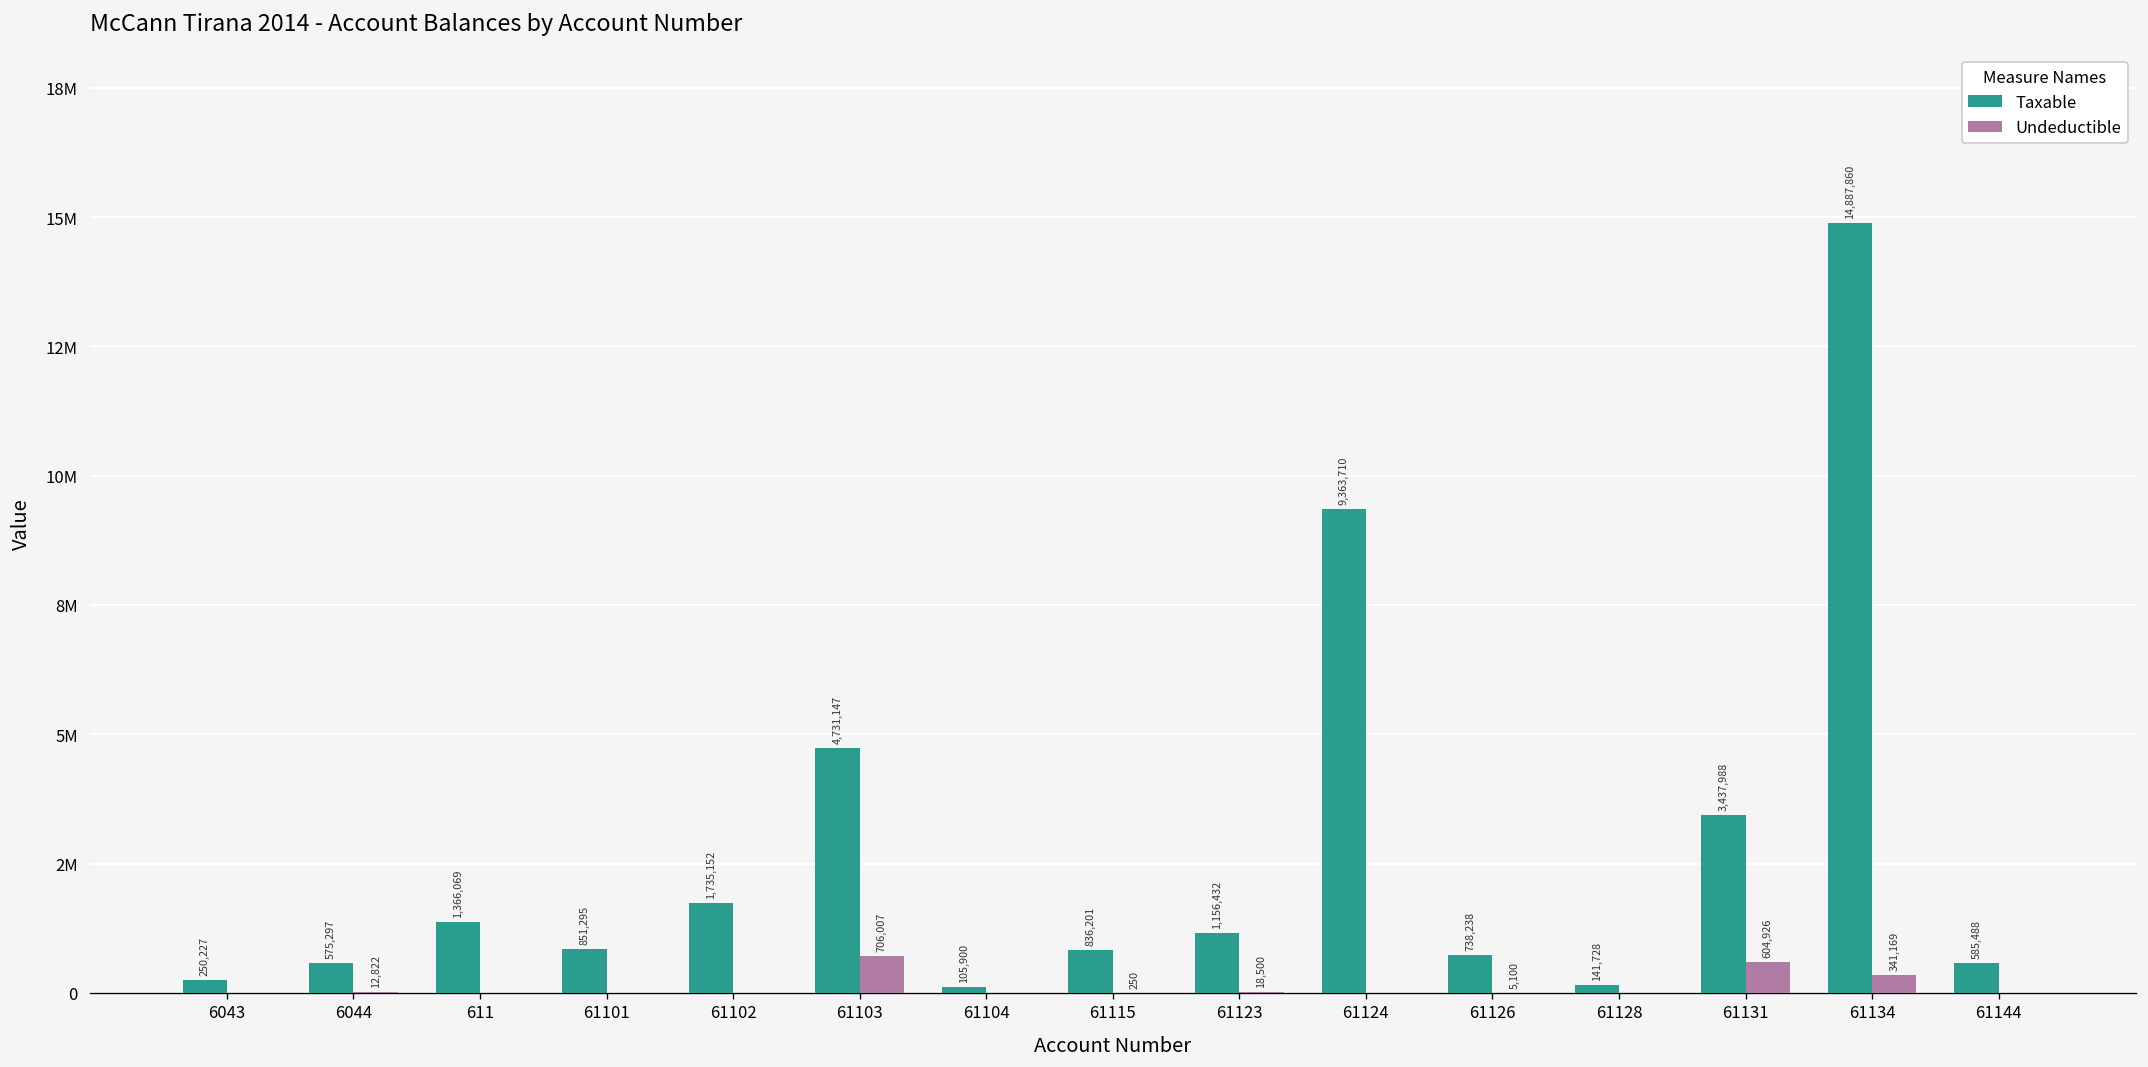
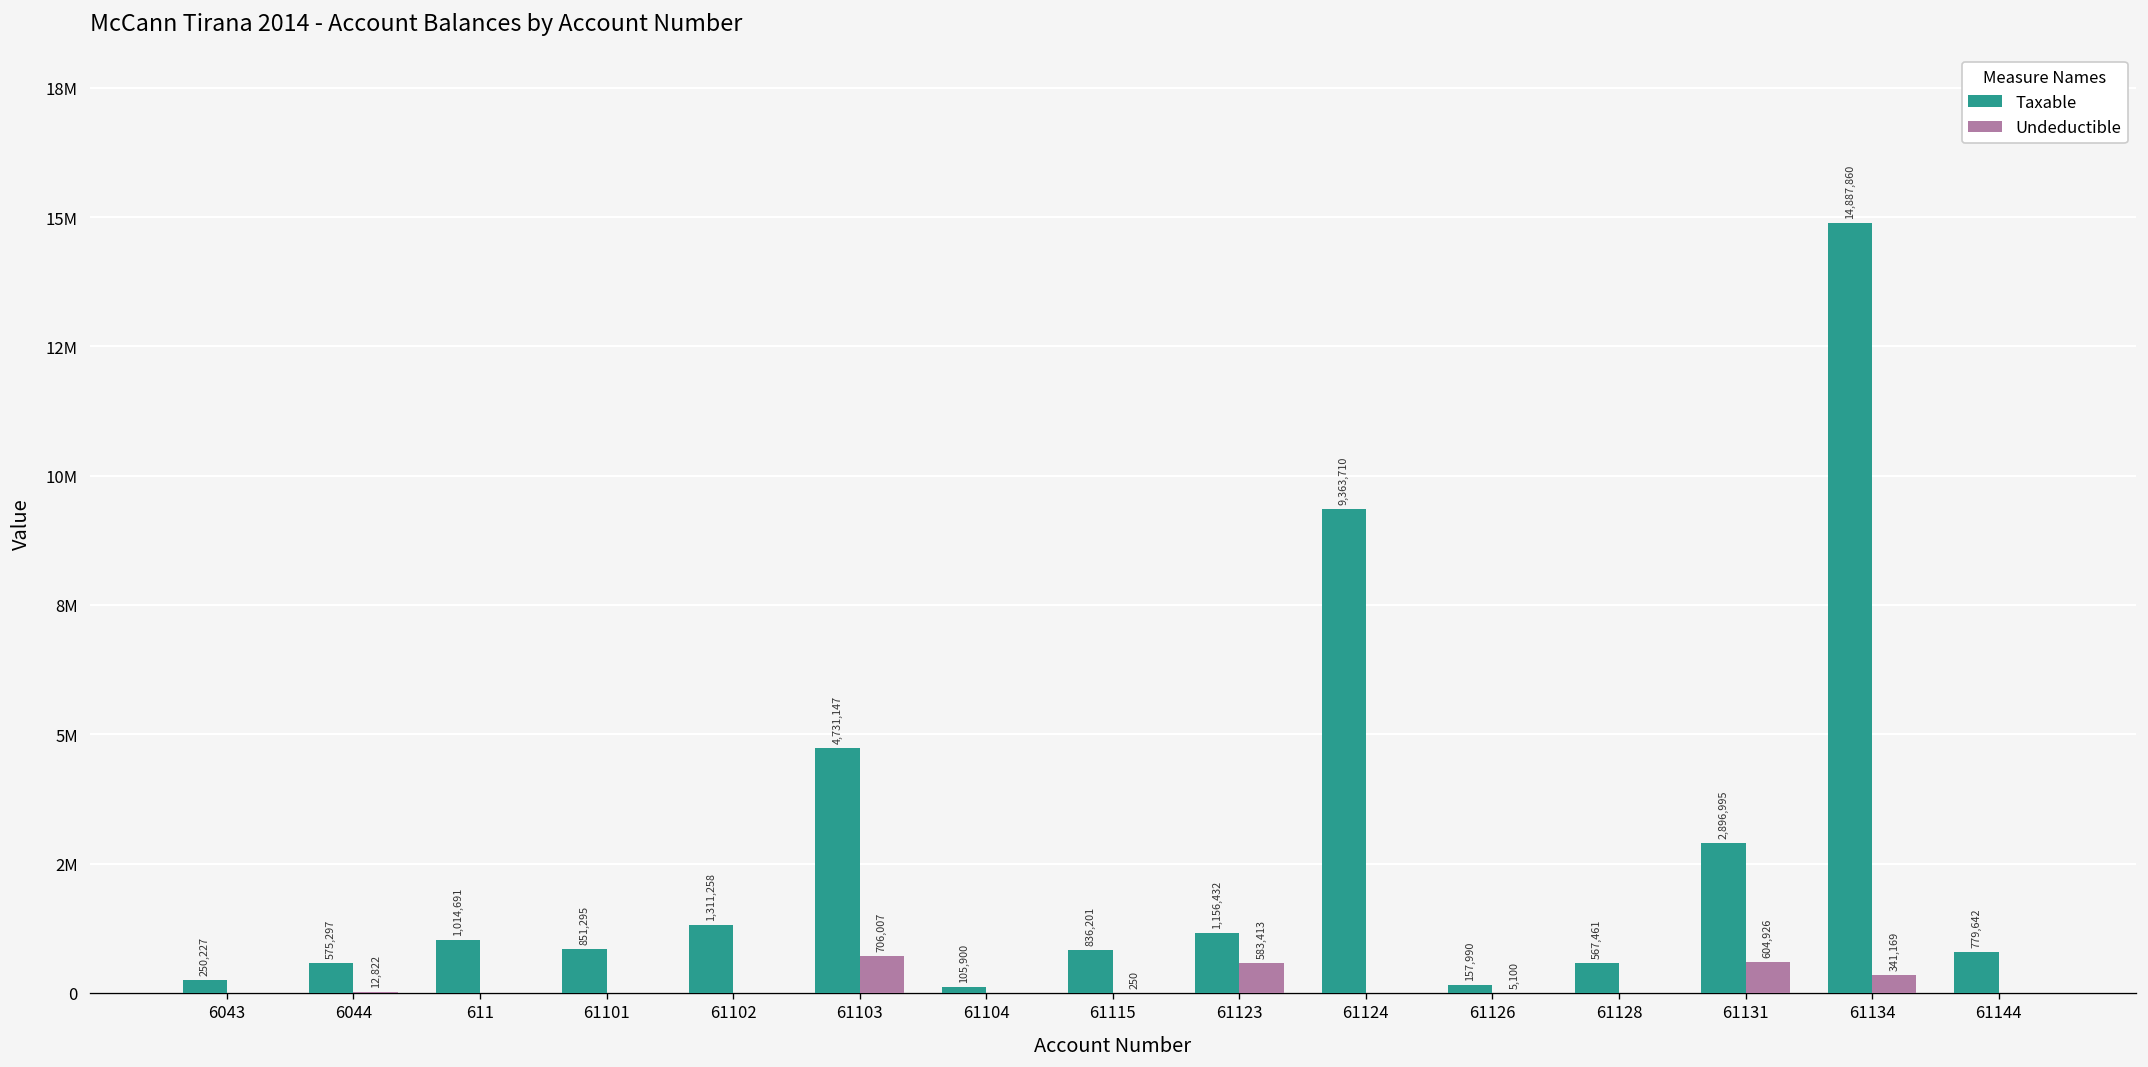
  {
    "Taxable": {
      "6043": "250,227",
      "6044": "575,297",
-     "611": "1,366,069",
+     "611": "1,014,691",
      "61101": "851,295",
-     "61102": "1,735,152",
+     "61102": "1,311,258",
      "61103": "4,731,147",
      "61104": "105,900",
      "61115": "836,201",
      "61123": "1,156,432",
      "61124": "9,363,710",
-     "61126": "738,238",
-     "61128": "141,728",
-     "61131": "3,437,988",
+     "61126": "157,990",
+     "61128": "567,461",
+     "61131": "2,896,995",
      "61134": "14,887,860",
-     "61144": "585,488"
+     "61144": "779,642"
    },
    "Undeductible": {
      "6044": "12,822",
      "61103": "706,007",
      "61115": "250",
-     "61123": "18,500",
+     "61123": "583,413",
      "61126": "5,100",
      "61131": "604,926",
      "61134": "341,169"
    }
  }
